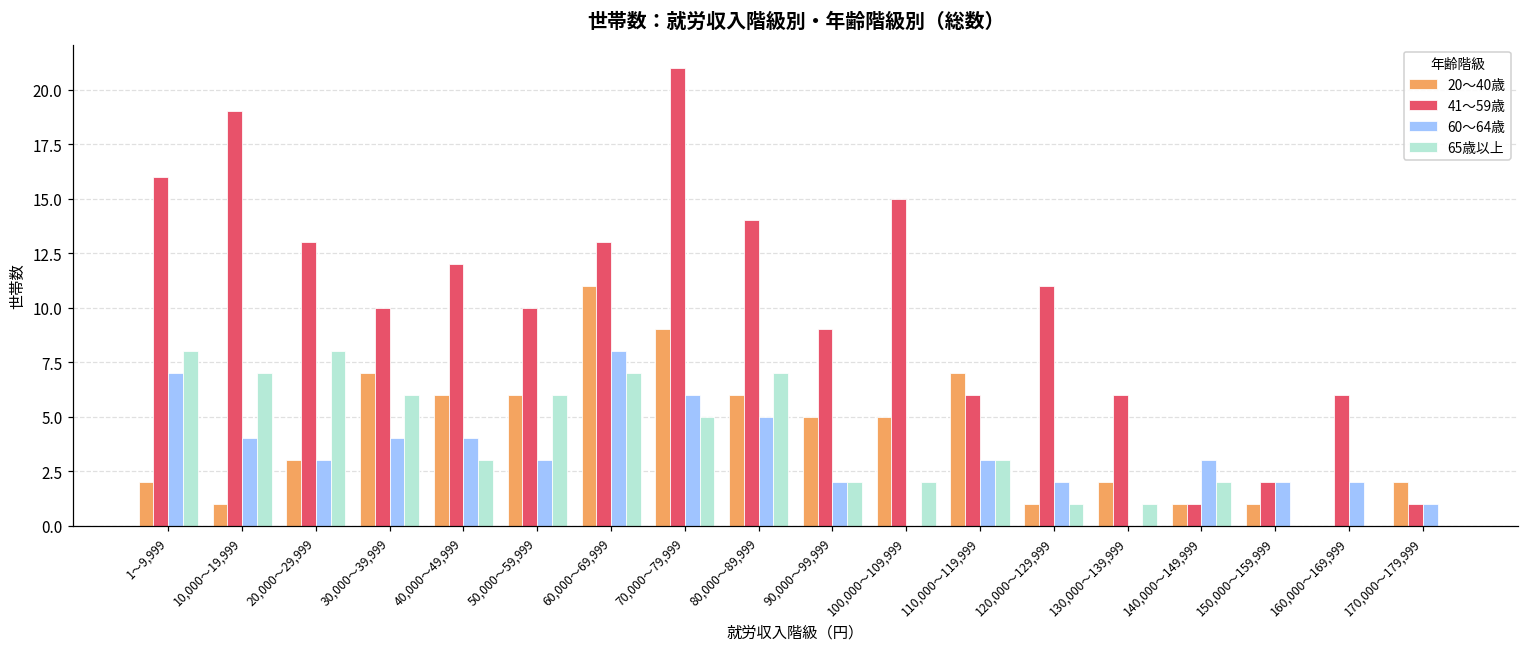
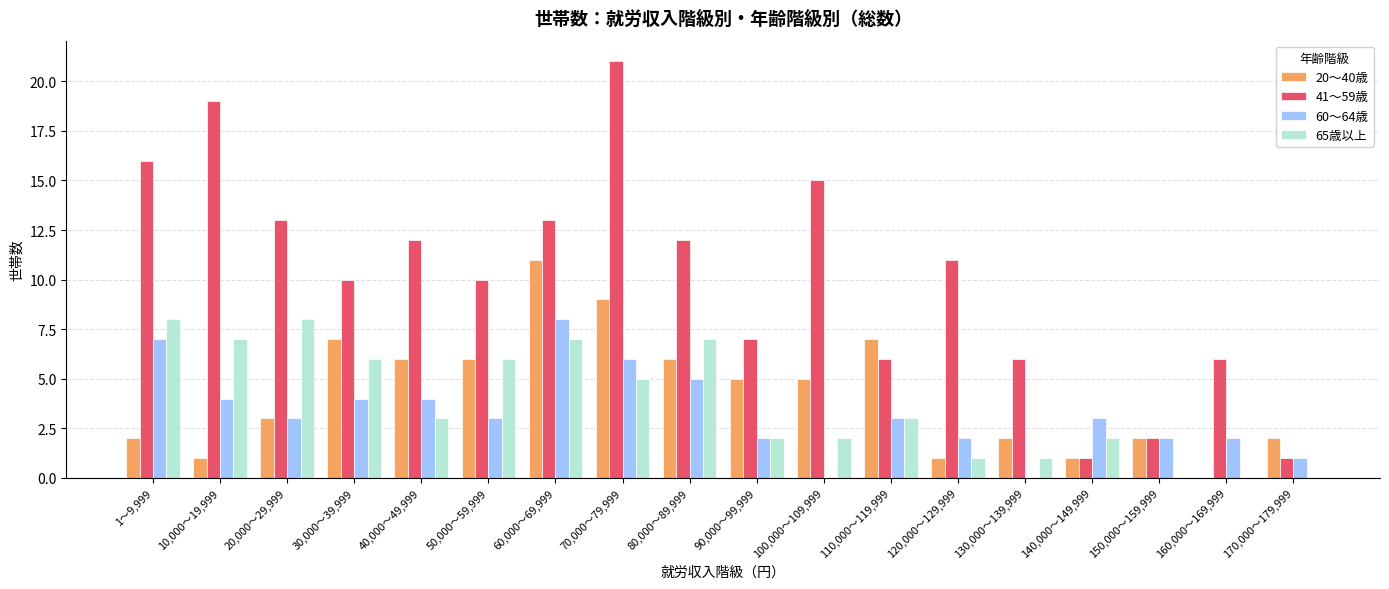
  {
    "20～40歳": {
      "1～9,999": 2,
      "10,000～19,999": 1,
      "20,000～29,999": 3,
      "30,000～39,999": 7,
      "40,000～49,999": 6,
      "50,000～59,999": 6,
      "60,000～69,999": 11,
      "70,000～79,999": 9,
      "80,000～89,999": 6,
      "90,000～99,999": 5,
      "100,000～109,999": 5,
      "110,000～119,999": 7,
      "120,000～129,999": 1,
      "130,000～139,999": 2,
      "140,000～149,999": 1,
-     "150,000～159,999": 1,
+     "150,000～159,999": 2,
      "160,000～169,999": 0,
      "170,000～179,999": 2
    },
    "41～59歳": {
      "1～9,999": 16,
      "10,000～19,999": 19,
      "20,000～29,999": 13,
      "30,000～39,999": 10,
      "40,000～49,999": 12,
      "50,000～59,999": 10,
      "60,000～69,999": 13,
      "70,000～79,999": 21,
-     "80,000～89,999": 14,
-     "90,000～99,999": 9,
+     "80,000～89,999": 12,
+     "90,000～99,999": 7,
      "100,000～109,999": 15,
      "110,000～119,999": 6,
      "120,000～129,999": 11,
      "130,000～139,999": 6,
      "140,000～149,999": 1,
      "150,000～159,999": 2,
      "160,000～169,999": 6,
      "170,000～179,999": 1
    }
  }
